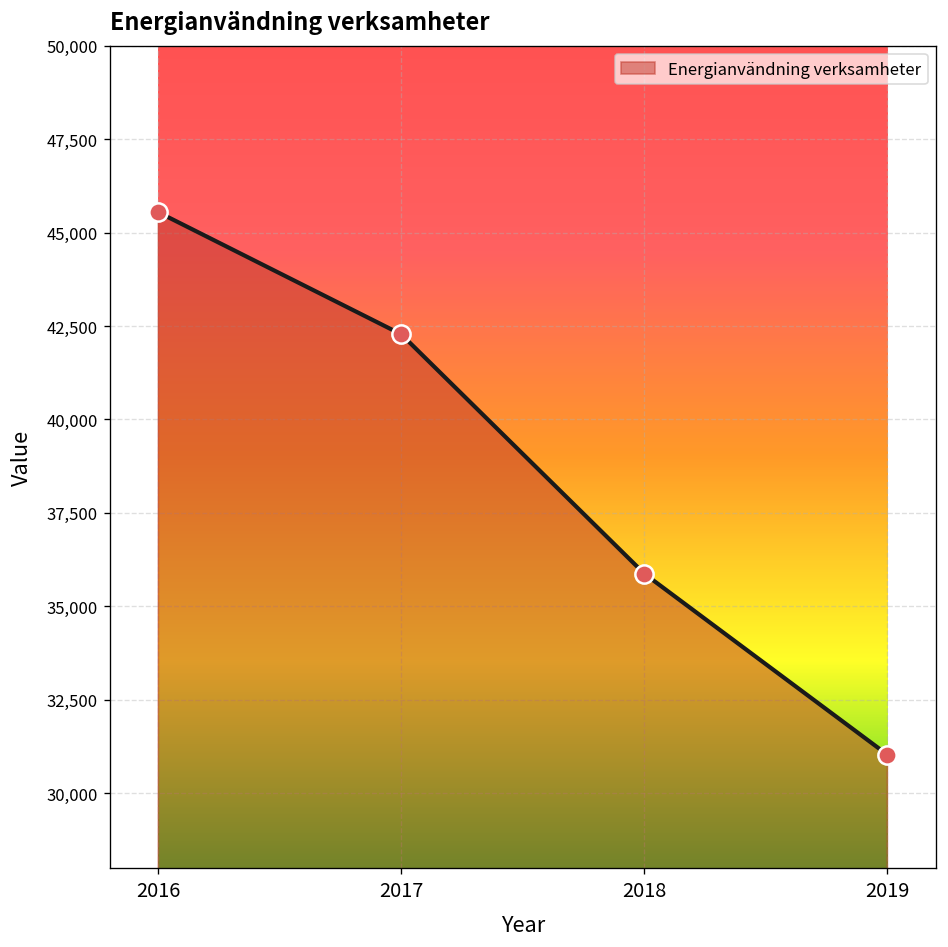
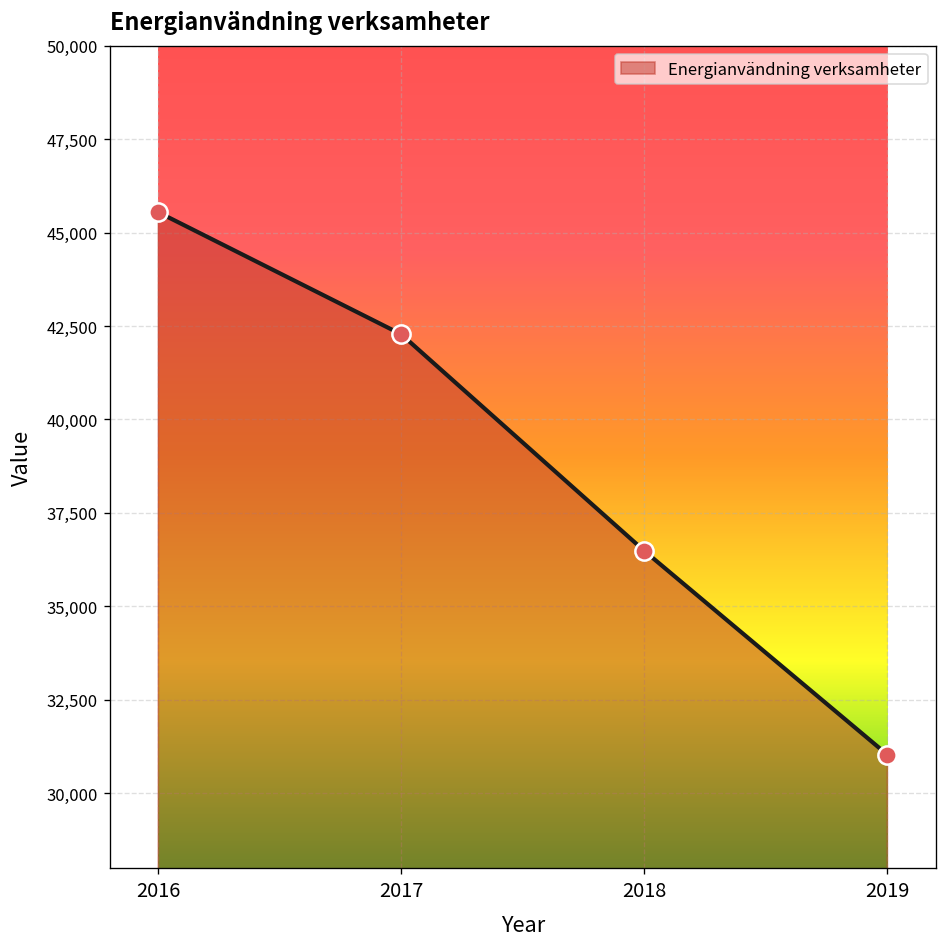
  {
    "2016": "45,500",
    "2017": "42,300",
-   "2018": "35,900",
+   "2018": "36,500",
    "2019": "31,000"
  }
